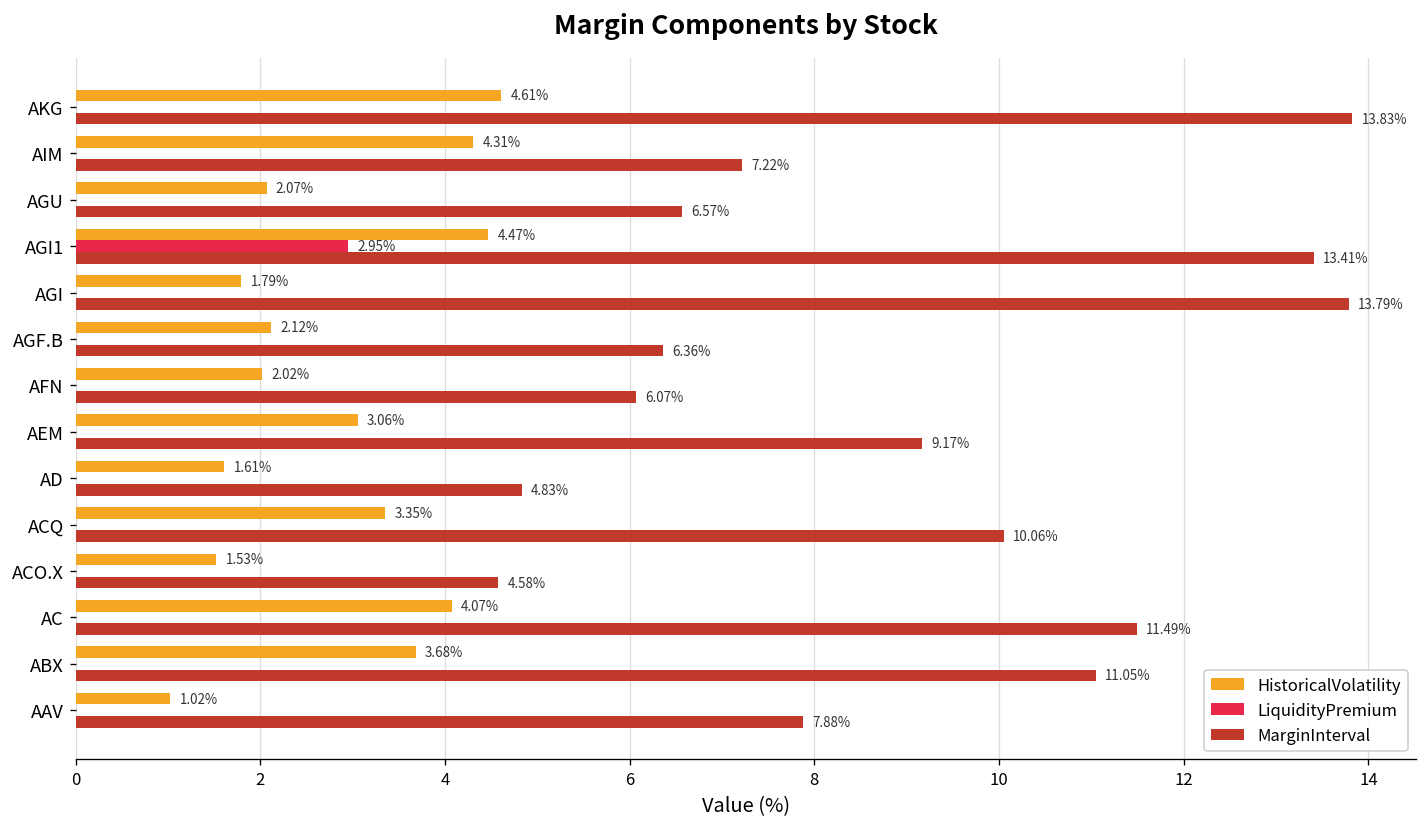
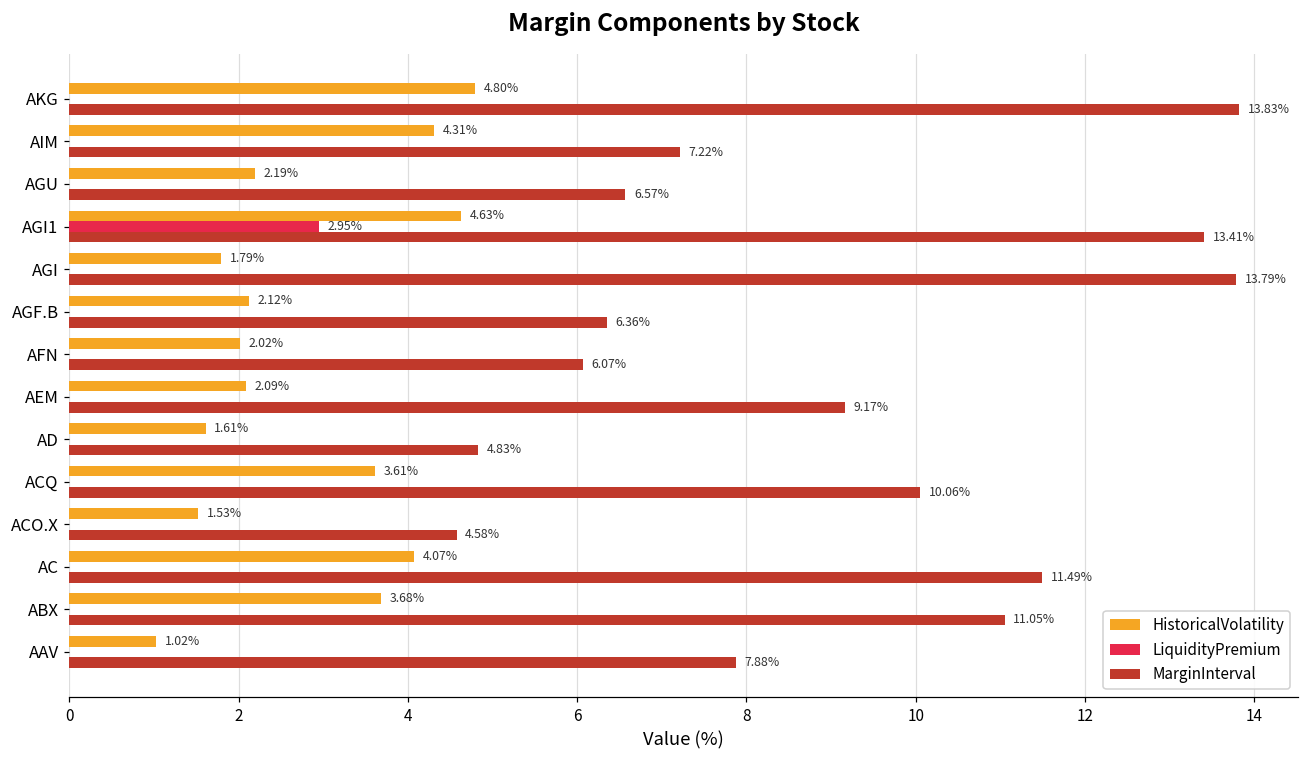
  {
    "HistoricalVolatility": {
-     "AKG": "4.61%",
+     "AKG": "4.80%",
      "AIM": "4.31%",
-     "AGU": "2.07%",
-     "AGI1": "4.47%",
+     "AGU": "2.19%",
+     "AGI1": "4.63%",
      "AGI": "1.79%",
      "AGF.B": "2.12%",
      "AFN": "2.02%",
-     "AEM": "3.06%",
+     "AEM": "2.09%",
      "AD": "1.61%",
-     "ACQ": "3.35%",
+     "ACQ": "3.61%",
      "ACO.X": "1.53%",
      "AC": "4.07%",
      "ABX": "3.68%",
      "AAV": "1.02%"
    }
  }
